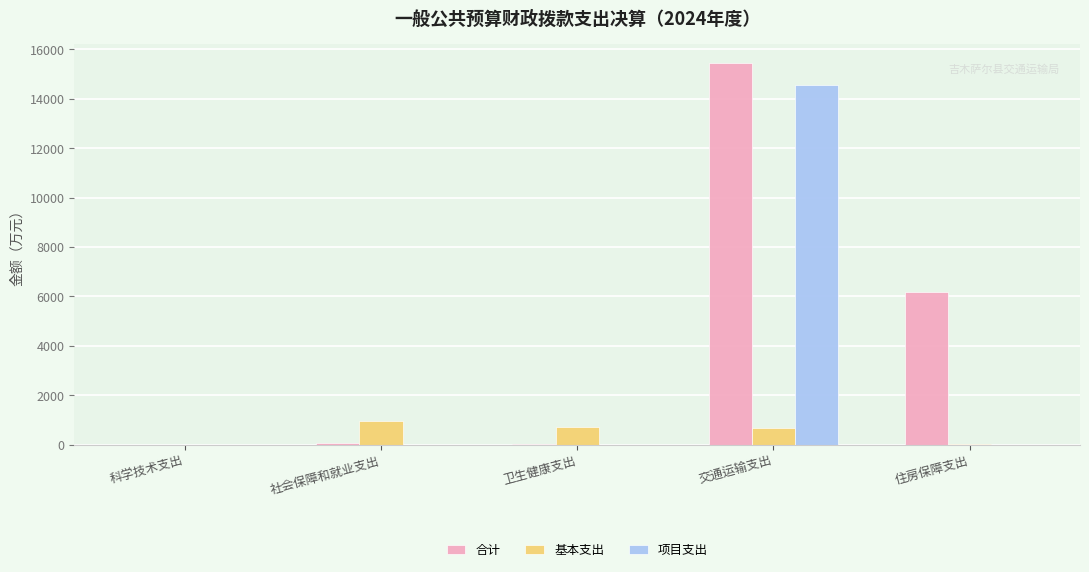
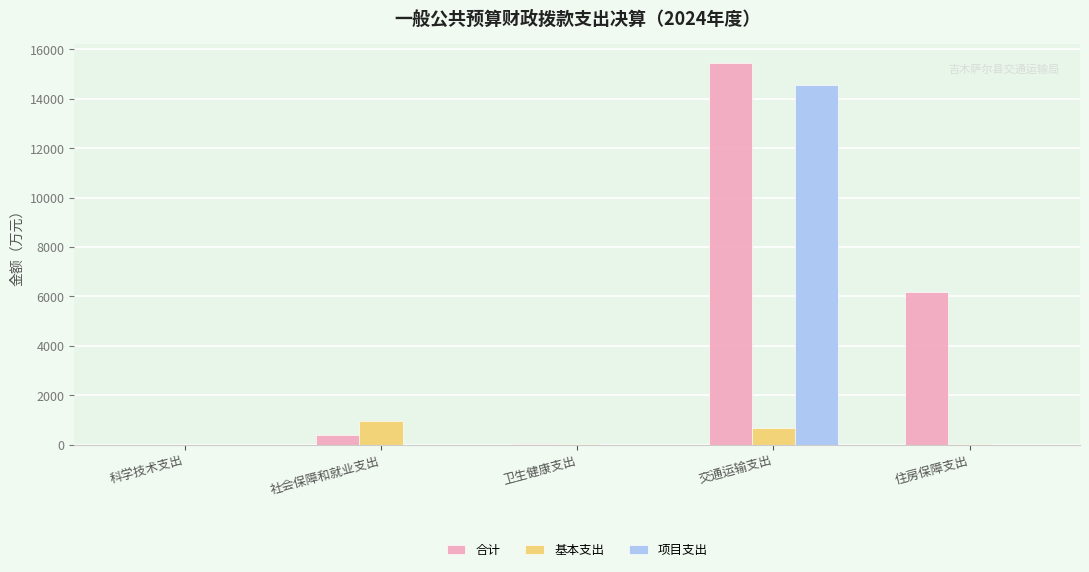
  {
    "合计": {
-     "社会保障和就业支出": 100,
+     "社会保障和就业支出": 400,
      "交通运输支出": 15400,
      "住房保障支出": 6200
    },
    "基本支出": {
      "社会保障和就业支出": 1000,
-     "卫生健康支出": 700,
+     "卫生健康支出": 0,
      "交通运输支出": 700
    },
    "项目支出": {
      "科学技术支出": 0,
      "社会保障和就业支出": 0,
      "卫生健康支出": 0,
      "交通运输支出": 14600,
      "住房保障支出": 0
    }
  }
